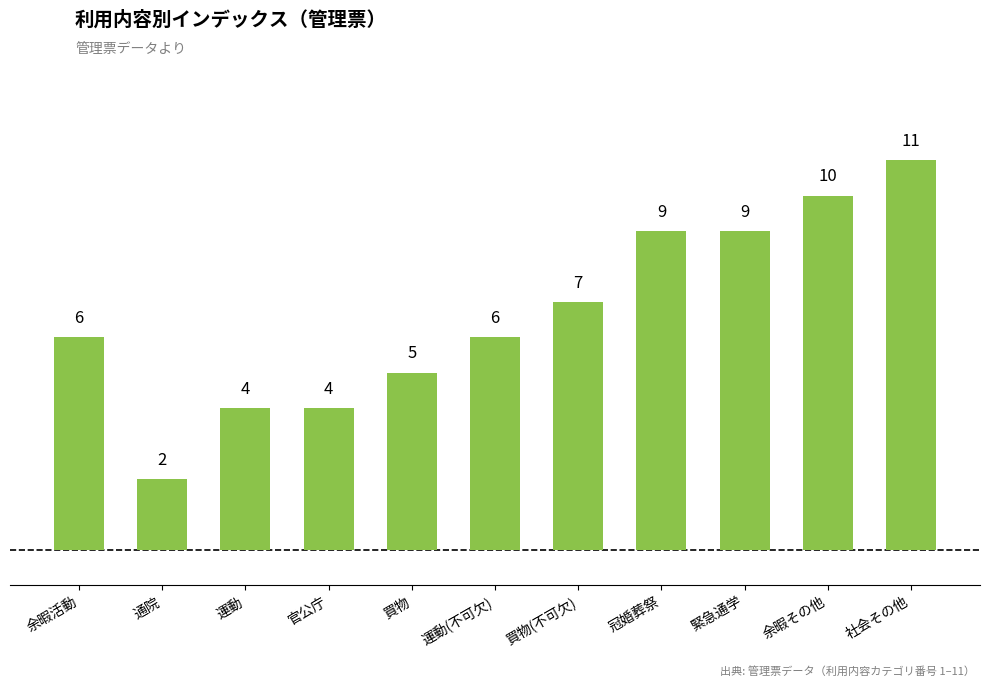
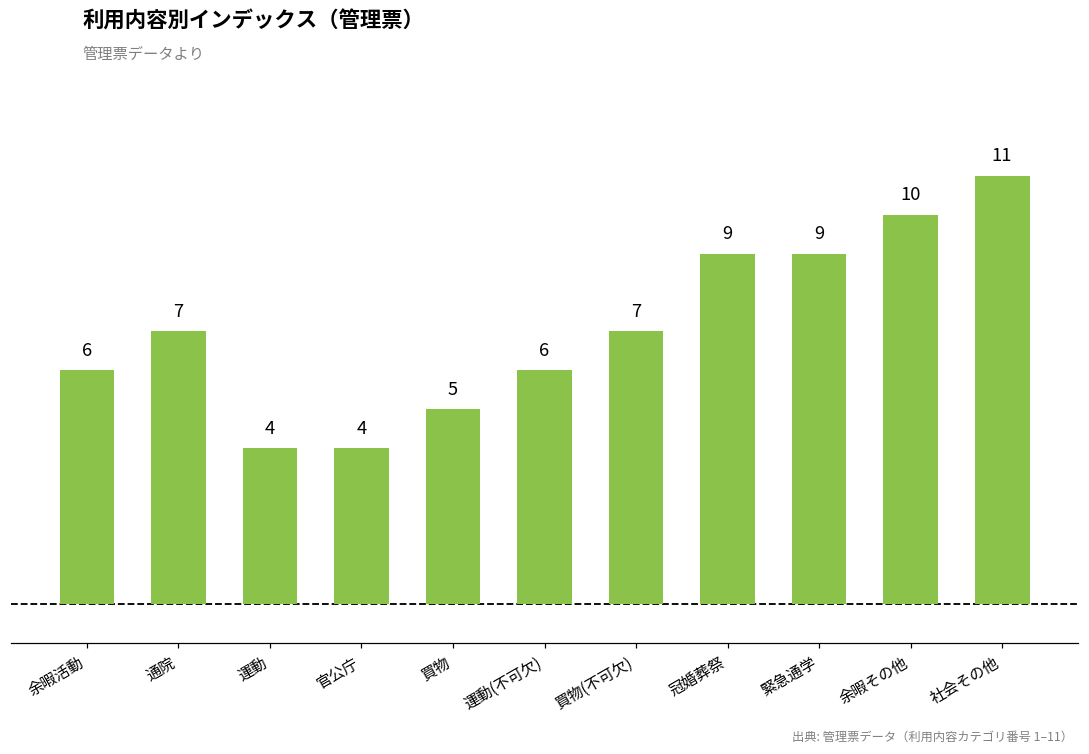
  {
    "余暇活動": 6,
-   "通院": 2,
+   "通院": 7,
    "運動": 4,
    "官公庁": 4,
    "買物": 5,
    "運動(不可欠)": 6,
    "買物(不可欠)": 7,
    "冠婚葬祭": 9,
    "緊急通学": 9,
    "余暇その他": 10,
    "社会その他": 11
  }
